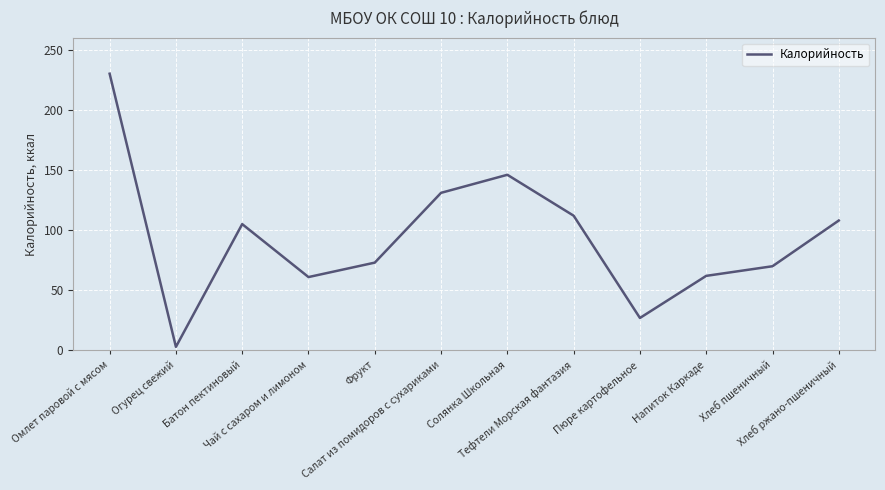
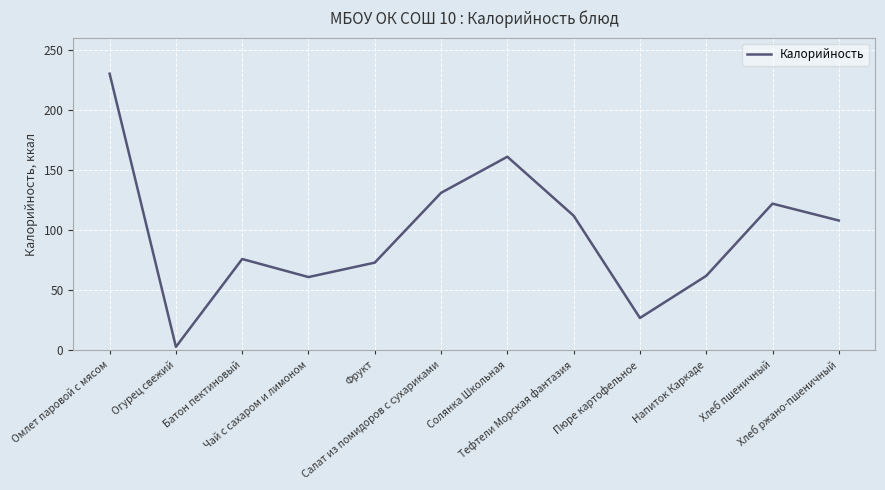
  {
    "Омлет паровой с мясом": 230,
    "Огурец свежий": 3,
-   "Батон пектиновый": 105,
+   "Батон пектиновый": 76,
    "Чай с сахаром и лимоном": 61,
    "Фрукт": 73,
    "Салат из помидоров с сухариками": 131,
-   "Солянка Школьная": 146,
+   "Солянка Школьная": 161,
    "Тефтели Морская фантазия": 112,
    "Пюре картофельное": 27,
    "Напиток Каркаде": 62,
-   "Хлеб пшеничный": 70,
+   "Хлеб пшеничный": 122,
    "Хлеб ржано-пшеничный": 108
  }
